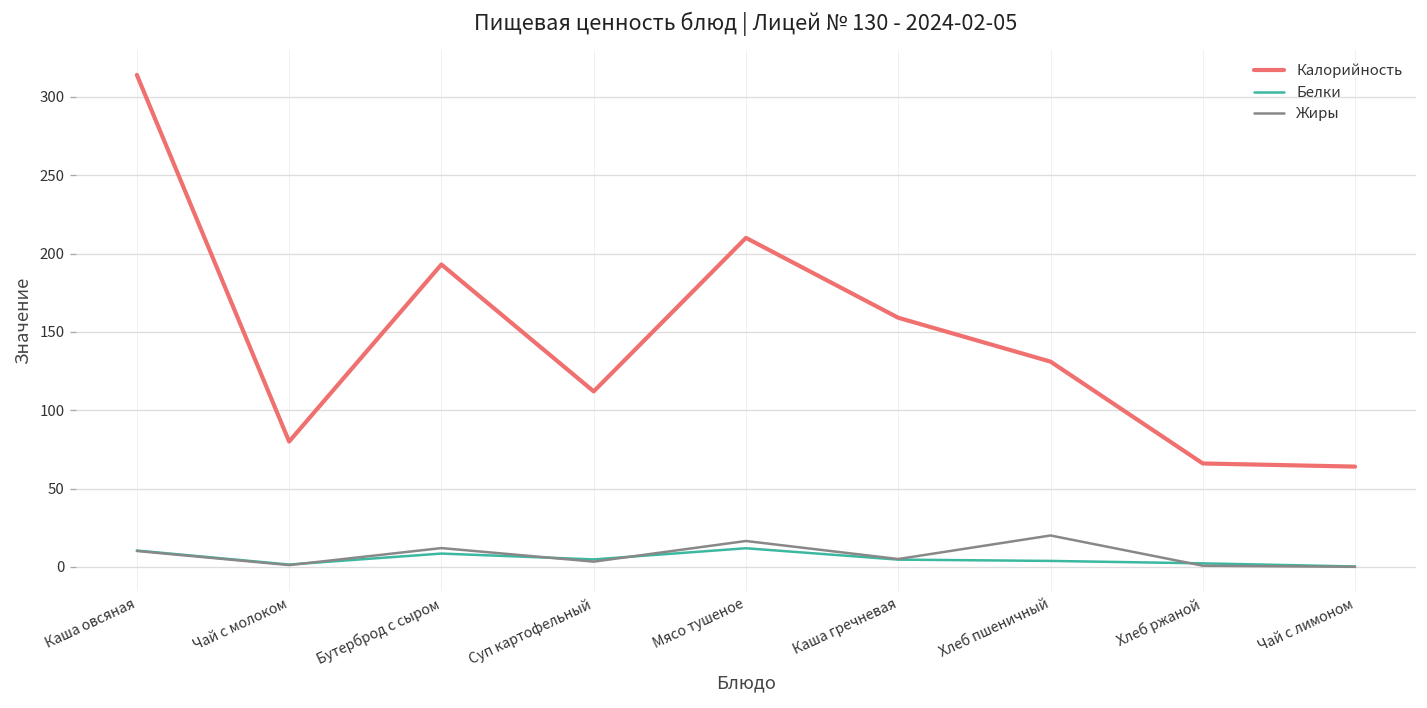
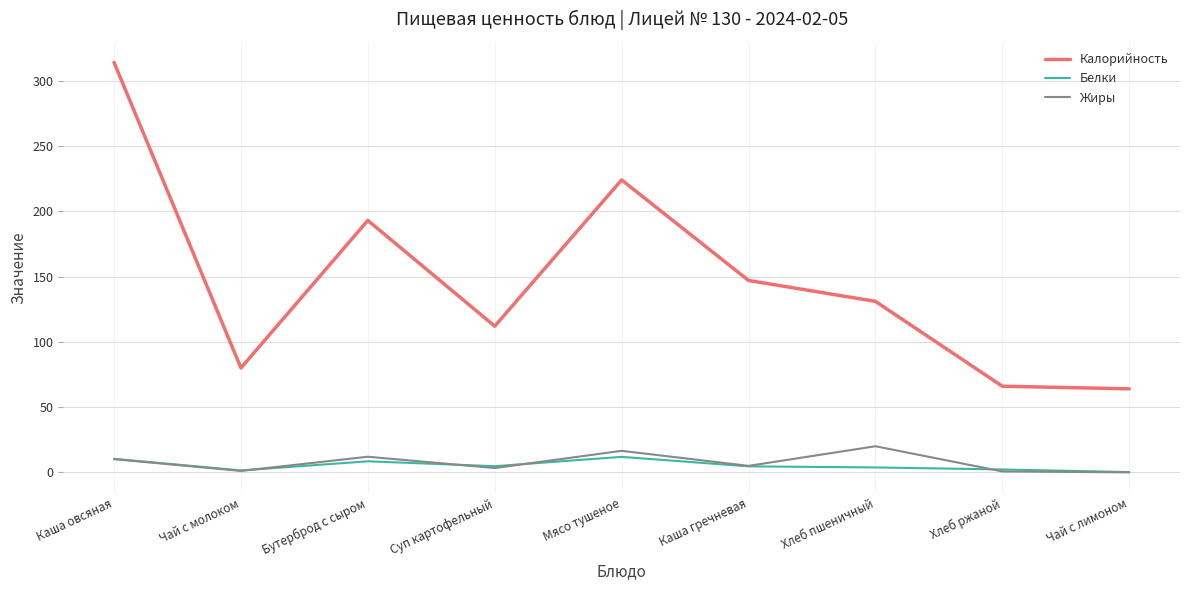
  {
    "Калорийность": {
      "Каша овсяная": 314,
      "Чай с молоком": 80,
      "Бутерброд с сыром": 193,
      "Суп картофельный": 112,
-     "Мясо тушеное": 210,
-     "Каша гречневая": 159,
+     "Мясо тушеное": 224,
+     "Каша гречневая": 147,
      "Хлеб пшеничный": 131,
      "Хлеб ржаной": 66,
      "Чай с лимоном": 64
    },
    "Белки": {
      "Бутерброд с сыром": 9,
      "Мясо тушеное": 12,
      "Хлеб пшеничный": 4
    },
    "Жиры": {
      "Бутерброд с сыром": 12,
      "Мясо тушеное": 17,
      "Хлеб пшеничный": 20
    }
  }
